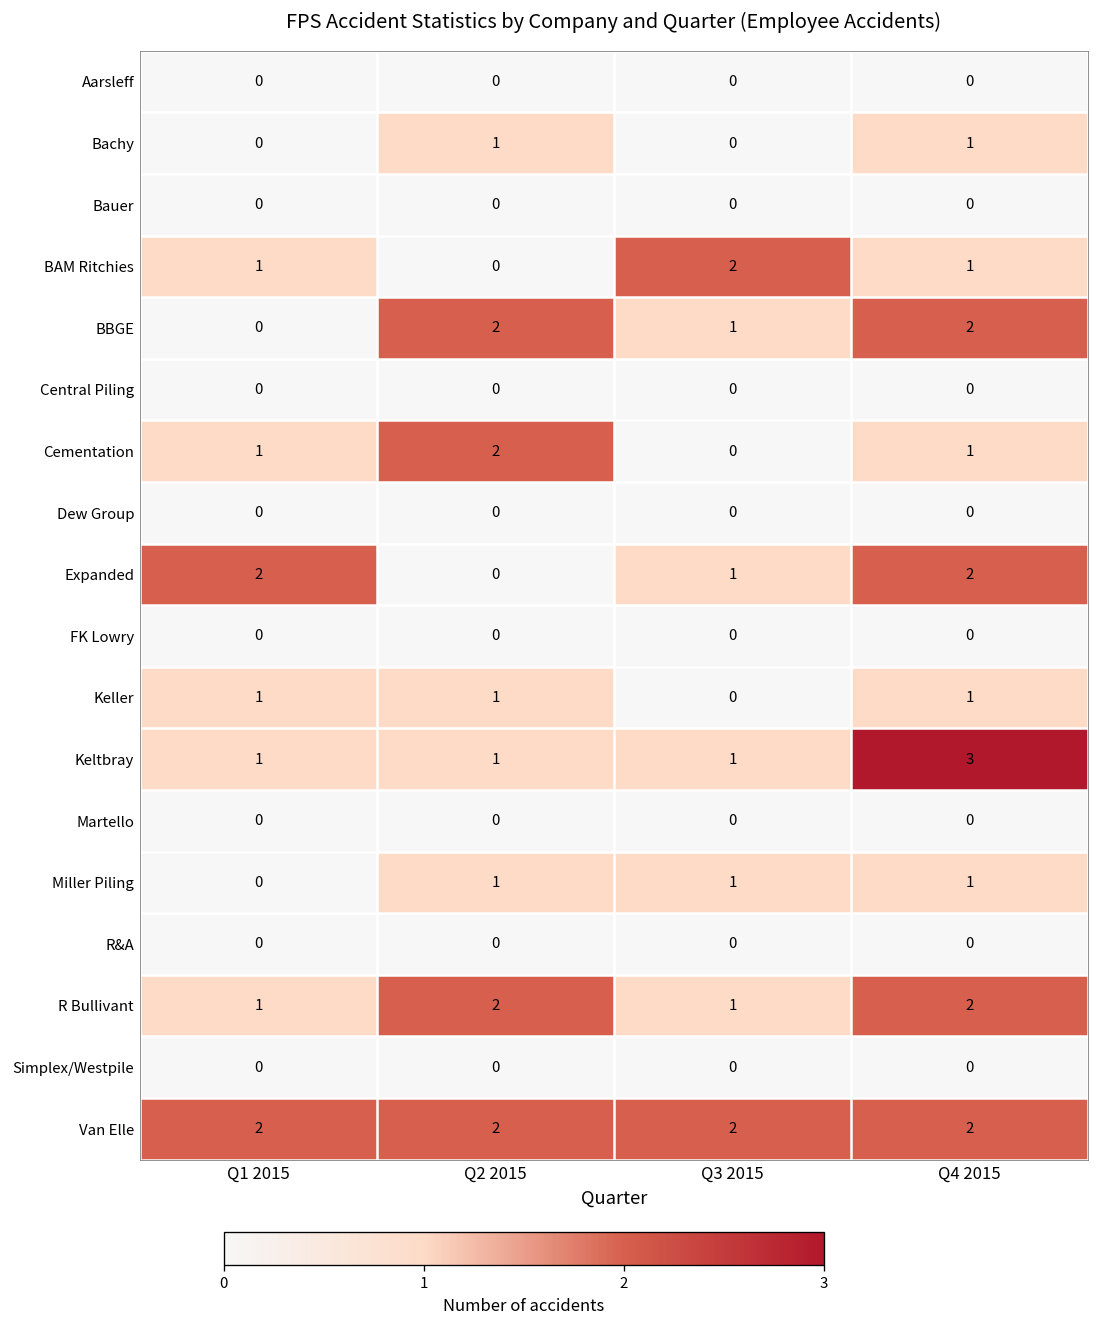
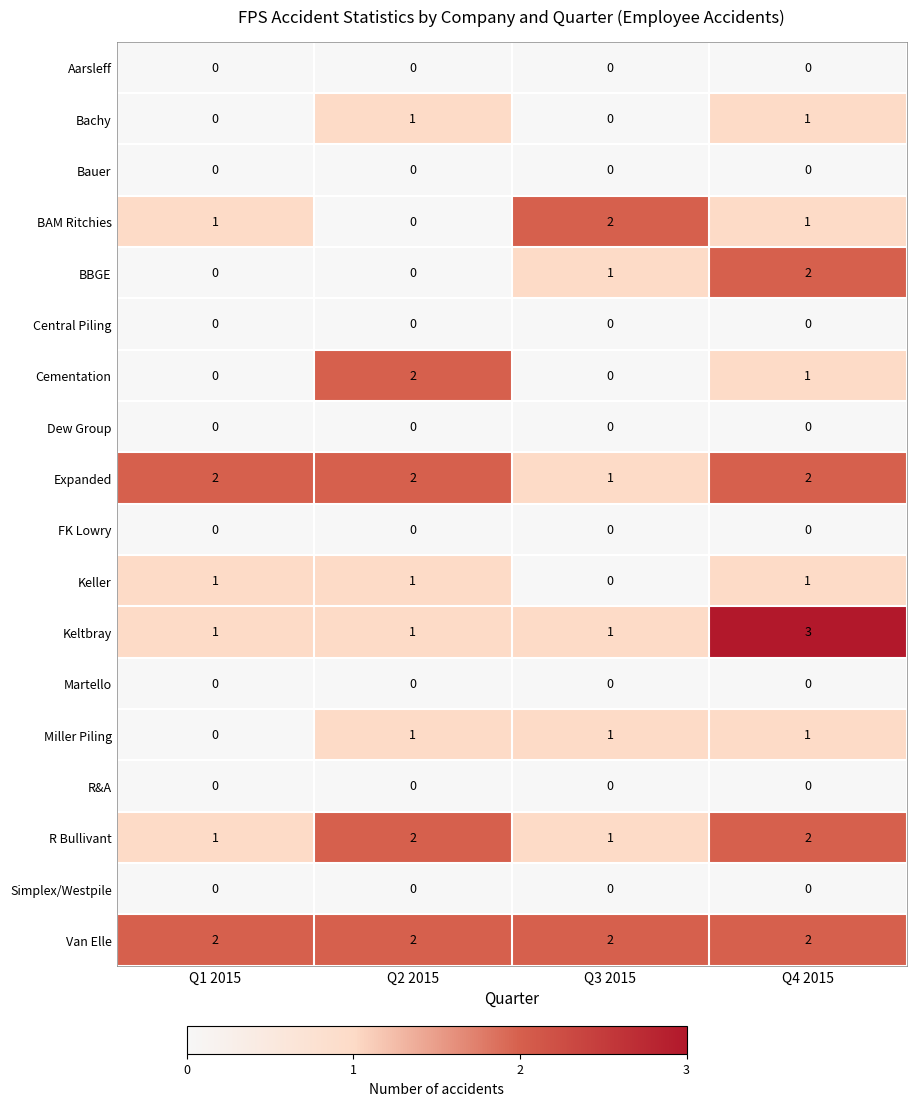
  {
    "Aarsleff": {
      "Q1 2015": 0,
      "Q2 2015": 0,
      "Q3 2015": 0,
      "Q4 2015": 0
    },
    "Bachy": {
      "Q1 2015": 0,
      "Q2 2015": 1,
      "Q3 2015": 0,
      "Q4 2015": 1
    },
    "Bauer": {
      "Q1 2015": 0,
      "Q2 2015": 0,
      "Q3 2015": 0,
      "Q4 2015": 0
    },
    "BAM Ritchies": {
      "Q1 2015": 1,
      "Q2 2015": 0,
      "Q3 2015": 2,
      "Q4 2015": 1
    },
    "BBGE": {
      "Q1 2015": 0,
-     "Q2 2015": 2,
+     "Q2 2015": 0,
      "Q3 2015": 1,
      "Q4 2015": 2
    },
    "Central Piling": {
      "Q1 2015": 0,
      "Q2 2015": 0,
      "Q3 2015": 0,
      "Q4 2015": 0
    },
    "Cementation": {
-     "Q1 2015": 1,
+     "Q1 2015": 0,
      "Q2 2015": 2,
      "Q3 2015": 0,
      "Q4 2015": 1
    },
    "Dew Group": {
      "Q1 2015": 0,
      "Q2 2015": 0,
      "Q3 2015": 0,
      "Q4 2015": 0
    },
    "Expanded": {
      "Q1 2015": 2,
-     "Q2 2015": 0,
+     "Q2 2015": 2,
      "Q3 2015": 1,
      "Q4 2015": 2
    },
    "FK Lowry": {
      "Q1 2015": 0,
      "Q2 2015": 0,
      "Q3 2015": 0,
      "Q4 2015": 0
    },
    "Keller": {
      "Q1 2015": 1,
      "Q2 2015": 1,
      "Q3 2015": 0,
      "Q4 2015": 1
    },
    "Keltbray": {
      "Q1 2015": 1,
      "Q2 2015": 1,
      "Q3 2015": 1,
      "Q4 2015": 3
    },
    "Martello": {
      "Q1 2015": 0,
      "Q2 2015": 0,
      "Q3 2015": 0,
      "Q4 2015": 0
    },
    "Miller Piling": {
      "Q1 2015": 0,
      "Q2 2015": 1,
      "Q3 2015": 1,
      "Q4 2015": 1
    },
    "R&A": {
      "Q1 2015": 0,
      "Q2 2015": 0,
      "Q3 2015": 0,
      "Q4 2015": 0
    },
    "R Bullivant": {
      "Q1 2015": 1,
      "Q2 2015": 2,
      "Q3 2015": 1,
      "Q4 2015": 2
    },
    "Simplex/Westpile": {
      "Q1 2015": 0,
      "Q2 2015": 0,
      "Q3 2015": 0,
      "Q4 2015": 0
    },
    "Van Elle": {
      "Q1 2015": 2,
      "Q2 2015": 2,
      "Q3 2015": 2,
      "Q4 2015": 2
    }
  }
